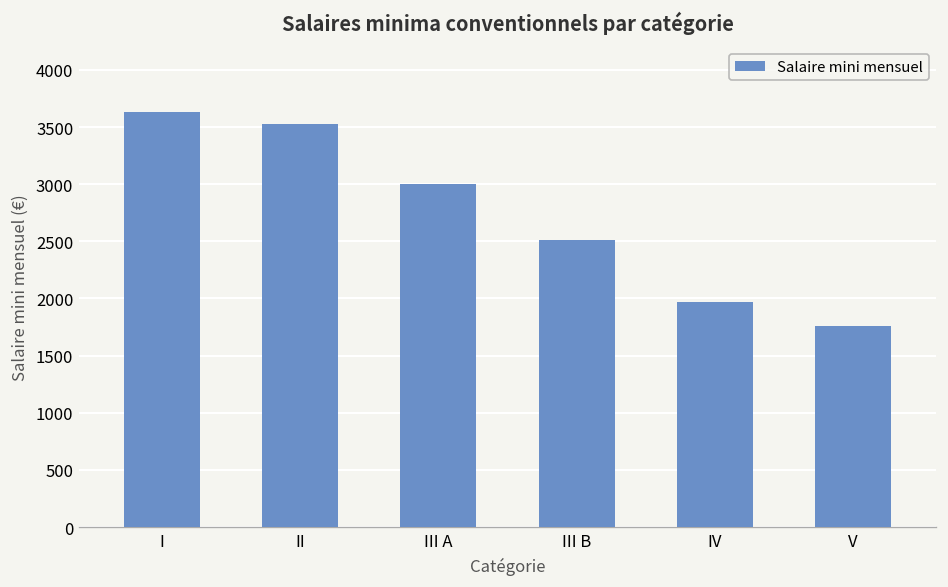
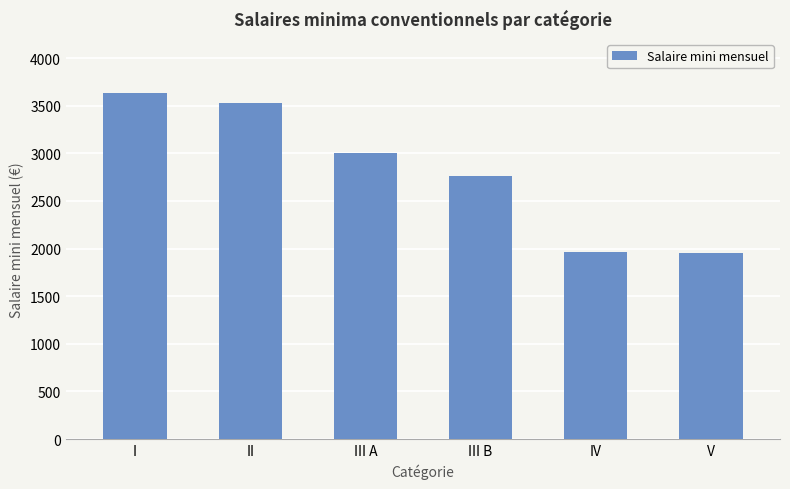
  {
    "I": 3600,
    "II": 3500,
    "III A": 3000,
-   "III B": 2500,
+   "III B": 2800,
    "IV": 2000,
-   "V": 1800
+   "V": 1900
  }
